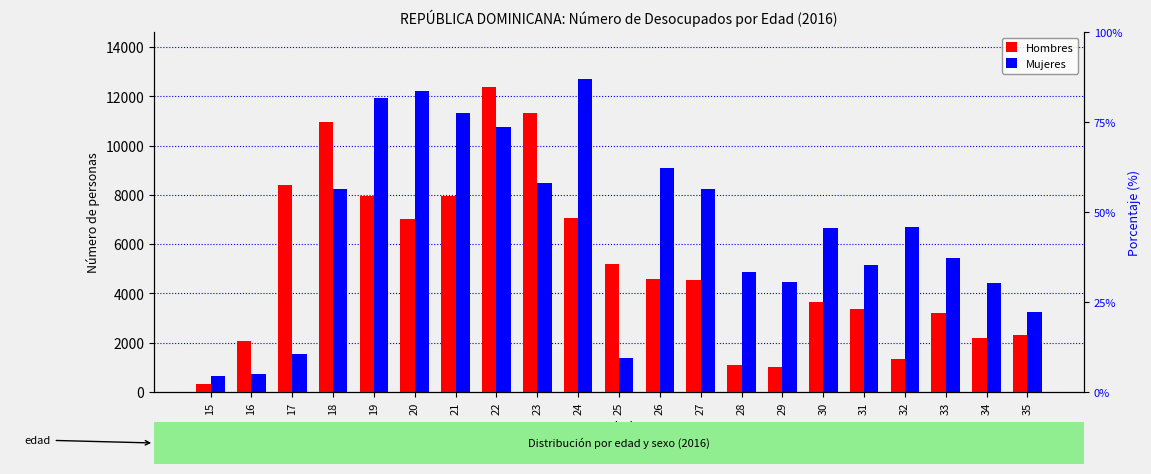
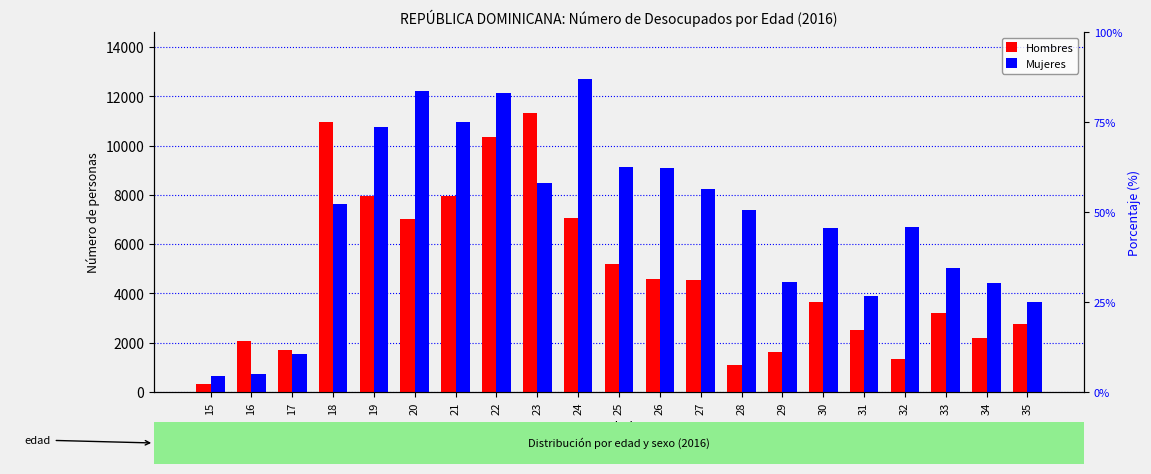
  {
    "Hombres": {
      "15": 300,
      "16": 2100,
-     "17": 8400,
+     "17": 1700,
      "18": 11000,
      "19": 7900,
      "20": 7000,
      "21": 7900,
-     "22": 12400,
+     "22": 10400,
      "23": 11300,
      "24": 7100,
      "25": 5200,
      "26": 4600,
      "27": 4600,
      "28": 1100,
-     "29": 1000,
+     "29": 1600,
      "30": 3700,
-     "31": 3400,
+     "31": 2500,
      "32": 1300,
      "33": 3200,
      "34": 2200,
-     "35": 2300
+     "35": 2800
    },
    "Mujeres": {
      "15": 600,
      "16": 700,
      "17": 1500,
-     "18": 8300,
-     "19": 11900,
+     "18": 7600,
+     "19": 10800,
      "20": 12200,
-     "21": 11300,
-     "22": 10800,
+     "21": 10900,
+     "22": 12200,
      "23": 8500,
      "24": 12700,
-     "25": 1400,
+     "25": 9100,
      "26": 9100,
      "27": 8200,
-     "28": 4900,
+     "28": 7400,
      "29": 4500,
      "30": 6600,
-     "31": 5200,
+     "31": 3900,
      "32": 6700,
-     "33": 5400,
+     "33": 5100,
      "34": 4400,
-     "35": 3200
+     "35": 3700
    }
  }
